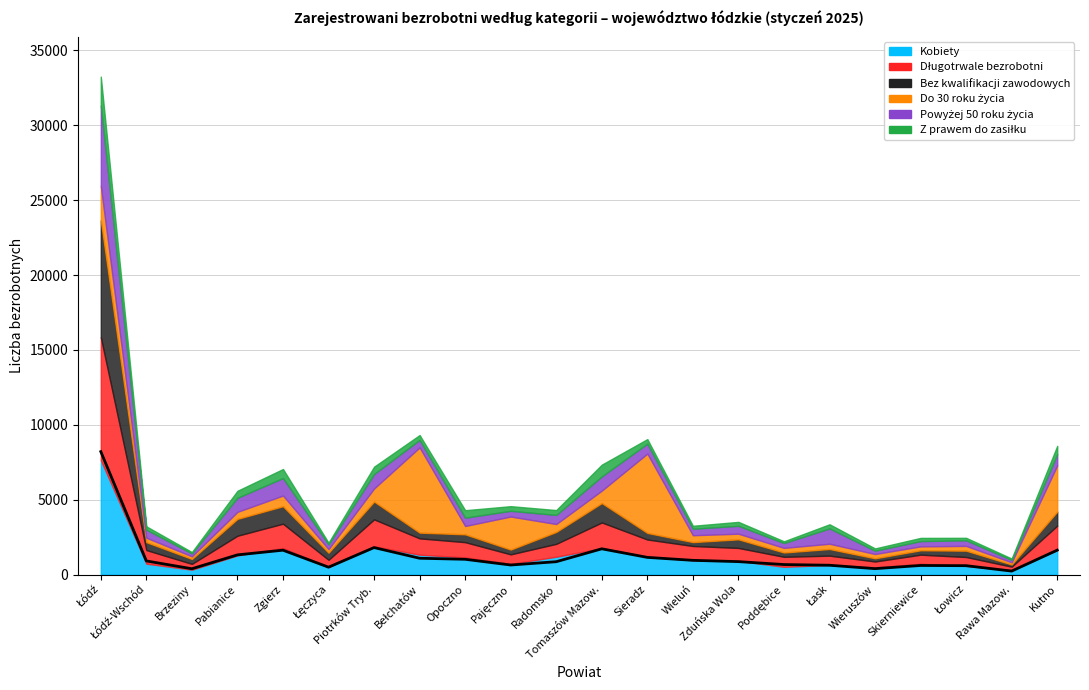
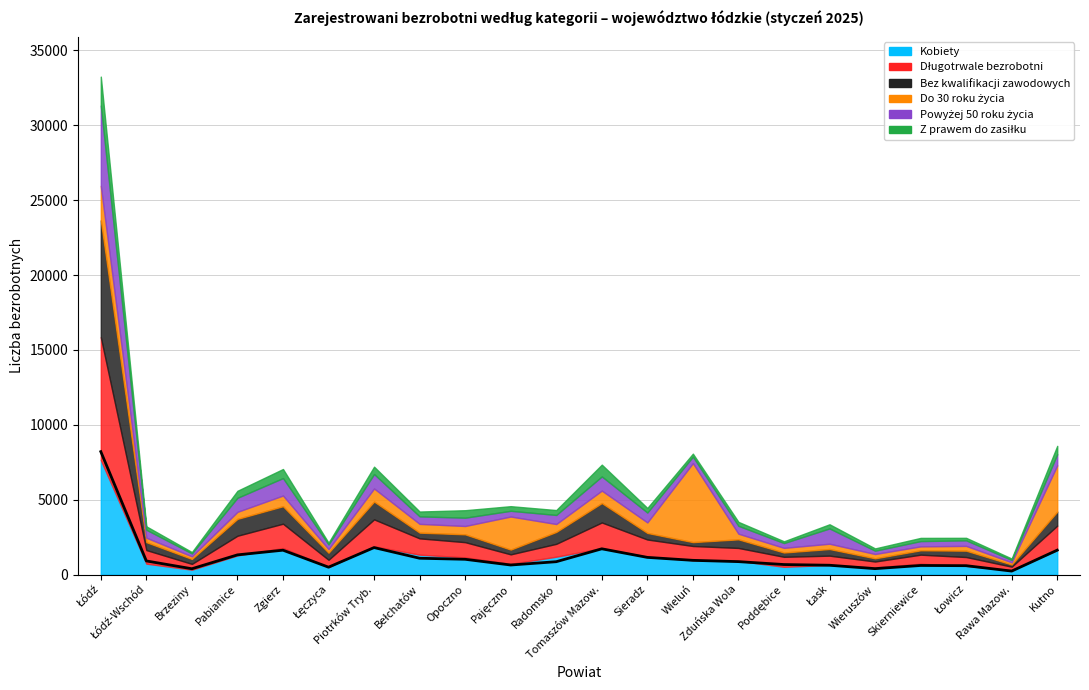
  {
    "Kobiety": {
      "Łódź": 7600,
      "Łódź-Wschód": 700,
      "Bełchatów": 1300,
      "Radomsko": 1200
    },
    "Długotrwale bezrobotni": {
      "Łódź": 8200,
      "Łódź-Wschód": 900,
      "Brzeziny": 400,
      "Pabianice": 1300,
      "Zgierz": 1600,
      "Łęczyca": 500,
      "Piotrków Tryb.": 1800,
      "Bełchatów": 1100,
      "Opoczno": 1000,
      "Pajęczno": 600,
      "Radomsko": 900,
      "Tomaszów Mazow.": 1700,
      "Sieradz": 1100,
      "Wieluń": 900,
      "Zduńska Wola": 900,
      "Poddębice": 700,
      "Łask": 600,
      "Wieruszów": 400,
      "Skierniewice": 600,
      "Łowicz": 600,
      "Kutno": 1600
    },
    "Do 30 roku życia": {
      "Łódź": 2300,
      "Łódź-Wschód": 300,
      "Brzeziny": 200,
      "Pabianice": 500,
      "Zgierz": 700,
      "Łęczyca": 200,
      "Piotrków Tryb.": 900,
-     "Bełchatów": 5700,
+     "Bełchatów": 600,
      "Opoczno": 600,
      "Pajęczno": 2200,
      "Radomsko": 500,
      "Tomaszów Mazow.": 800,
-     "Sieradz": 5300,
-     "Wieluń": 500,
+     "Sieradz": 700,
+     "Wieluń": 5300,
      "Zduńska Wola": 400,
      "Poddębice": 300,
      "Łask": 400,
      "Wieruszów": 300,
      "Skierniewice": 300,
      "Łowicz": 300,
      "Kutno": 3100
    },
    "Powyżej 50 roku życia": {
      "Łódź": 5400,
      "Łódź-Wschód": 500,
      "Pabianice": 900,
      "Zgierz": 1200,
      "Piotrków Tryb.": 1000,
      "Bełchatów": 500,
      "Opoczno": 600,
      "Pajęczno": 400,
      "Radomsko": 600,
      "Tomaszów Mazow.": 900,
      "Sieradz": 700,
      "Wieluń": 400,
      "Zduńska Wola": 500,
      "Łask": 1000,
      "Skierniewice": 400,
      "Kutno": 700
    },
    "Z prawem do zasiłku": {
      "Łódź": 1900,
      "Łódź-Wschód": 200,
      "Pabianice": 500,
      "Zgierz": 600,
      "Piotrków Tryb.": 500,
      "Bełchatów": 300,
      "Opoczno": 500,
      "Pajęczno": 300,
      "Radomsko": 300,
      "Tomaszów Mazow.": 800,
      "Sieradz": 300,
      "Wieluń": 200,
      "Zduńska Wola": 300,
      "Łask": 300,
      "Skierniewice": 200,
      "Kutno": 600
    }
  }
